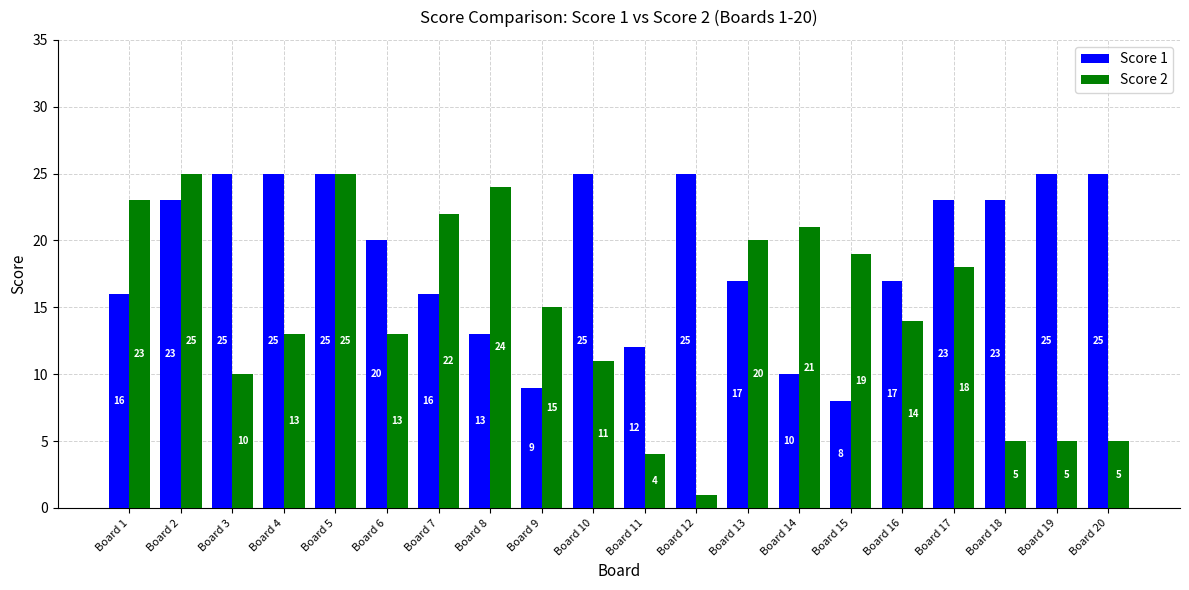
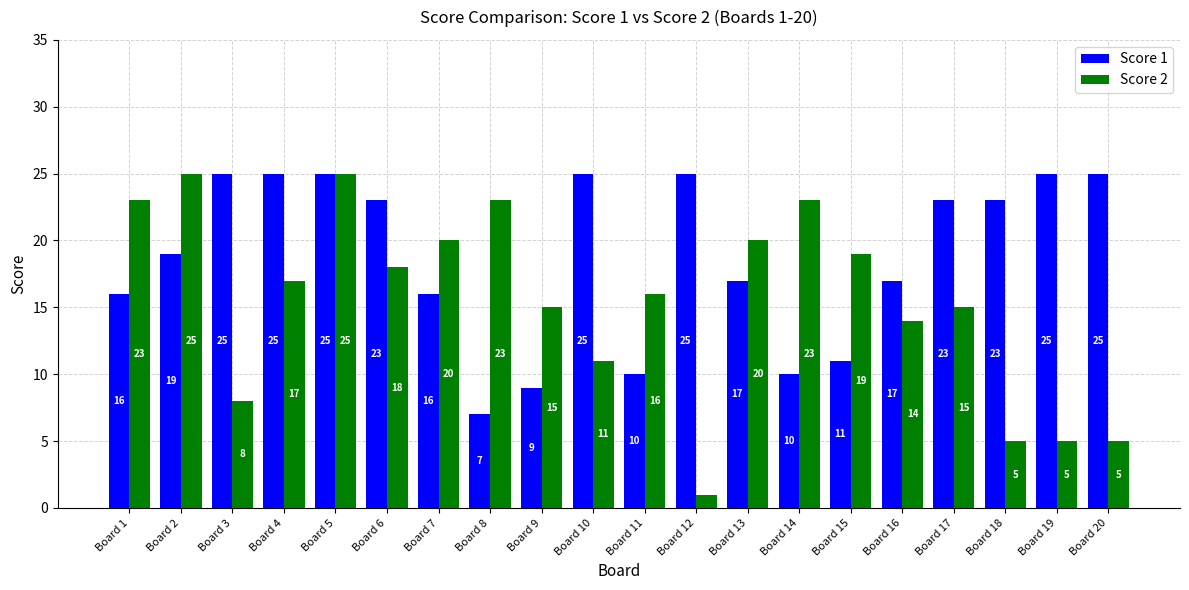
  {
    "Score 1": {
      "Board 1": 16,
-     "Board 2": 23,
+     "Board 2": 19,
      "Board 3": 25,
      "Board 4": 25,
      "Board 5": 25,
-     "Board 6": 20,
+     "Board 6": 23,
      "Board 7": 16,
-     "Board 8": 13,
+     "Board 8": 7,
      "Board 9": 9,
      "Board 10": 25,
-     "Board 11": 12,
+     "Board 11": 10,
      "Board 12": 25,
      "Board 13": 17,
      "Board 14": 10,
-     "Board 15": 8,
+     "Board 15": 11,
      "Board 16": 17,
      "Board 17": 23,
      "Board 18": 23,
      "Board 19": 25,
      "Board 20": 25
    },
    "Score 2": {
      "Board 1": 23,
      "Board 2": 25,
-     "Board 3": 10,
-     "Board 4": 13,
+     "Board 3": 8,
+     "Board 4": 17,
      "Board 5": 25,
-     "Board 6": 13,
-     "Board 7": 22,
-     "Board 8": 24,
+     "Board 6": 18,
+     "Board 7": 20,
+     "Board 8": 23,
      "Board 9": 15,
      "Board 10": 11,
-     "Board 11": 4,
+     "Board 11": 16,
      "Board 13": 20,
-     "Board 14": 21,
+     "Board 14": 23,
      "Board 15": 19,
      "Board 16": 14,
-     "Board 17": 18,
+     "Board 17": 15,
      "Board 18": 5,
      "Board 19": 5,
      "Board 20": 5
    }
  }
